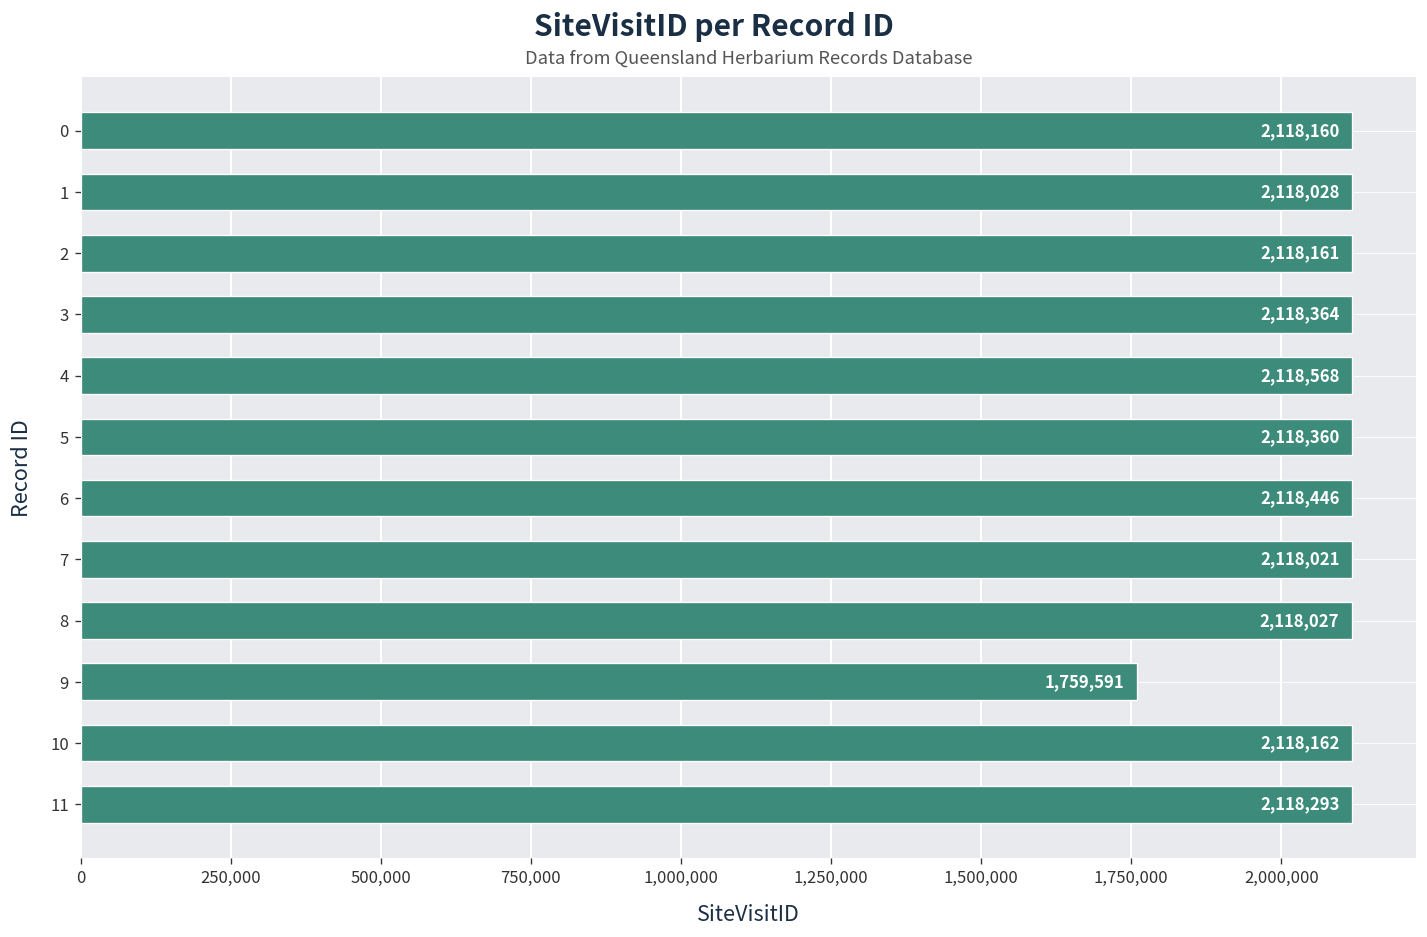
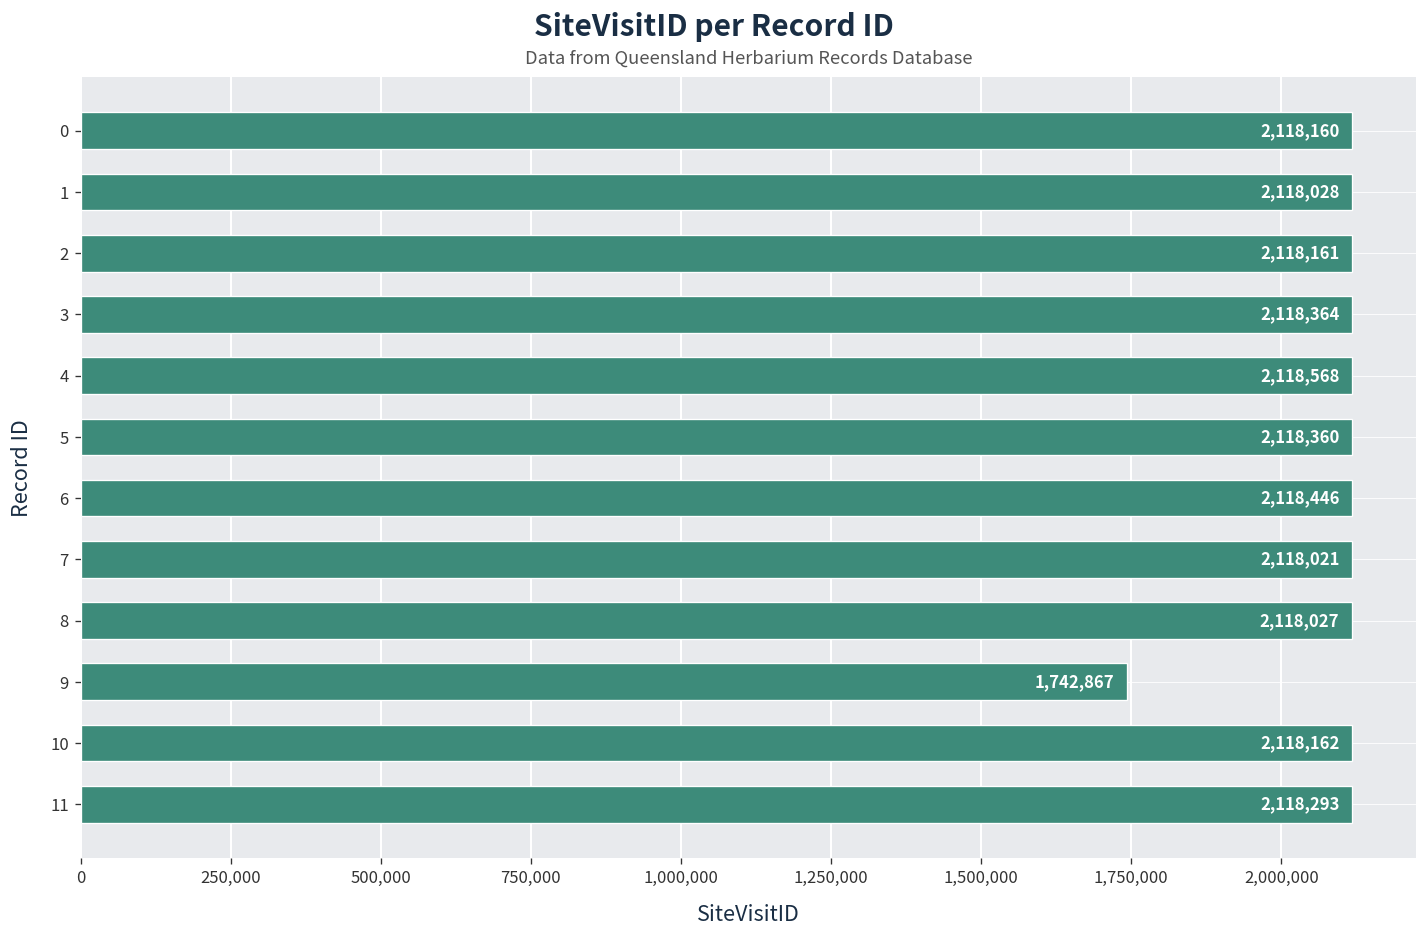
  {
    "0": "2,118,160",
    "1": "2,118,028",
    "2": "2,118,161",
    "3": "2,118,364",
    "4": "2,118,568",
    "5": "2,118,360",
    "6": "2,118,446",
    "7": "2,118,021",
    "8": "2,118,027",
-   "9": "1,759,591",
+   "9": "1,742,867",
    "10": "2,118,162",
    "11": "2,118,293"
  }
